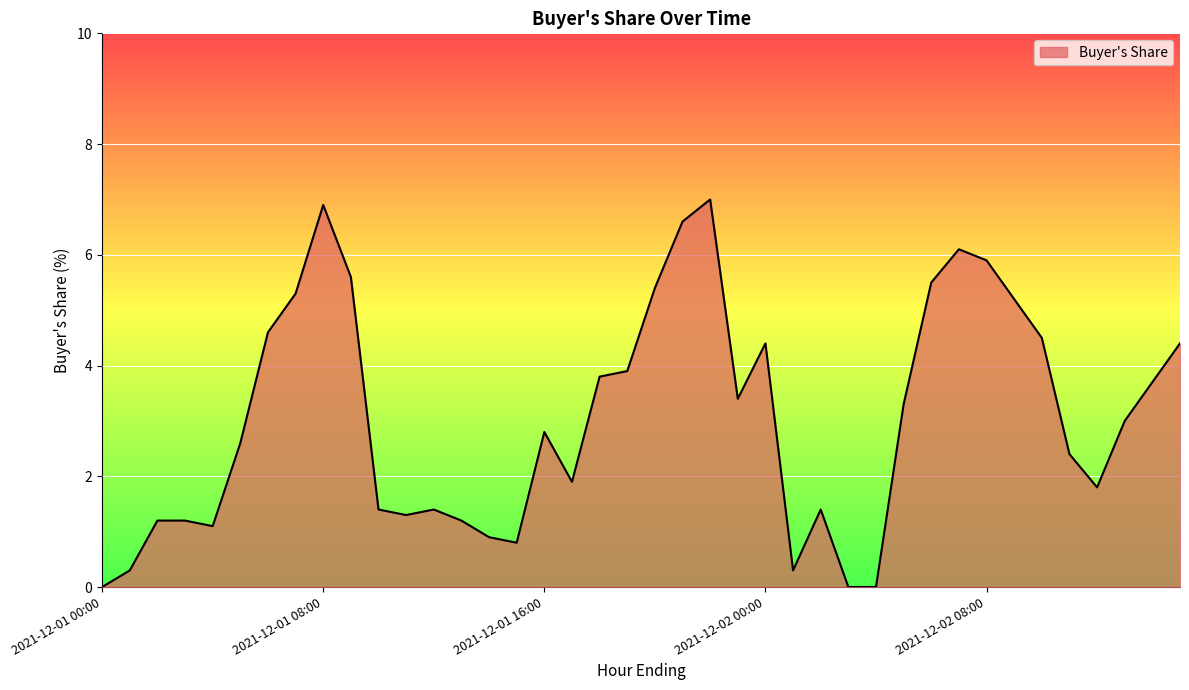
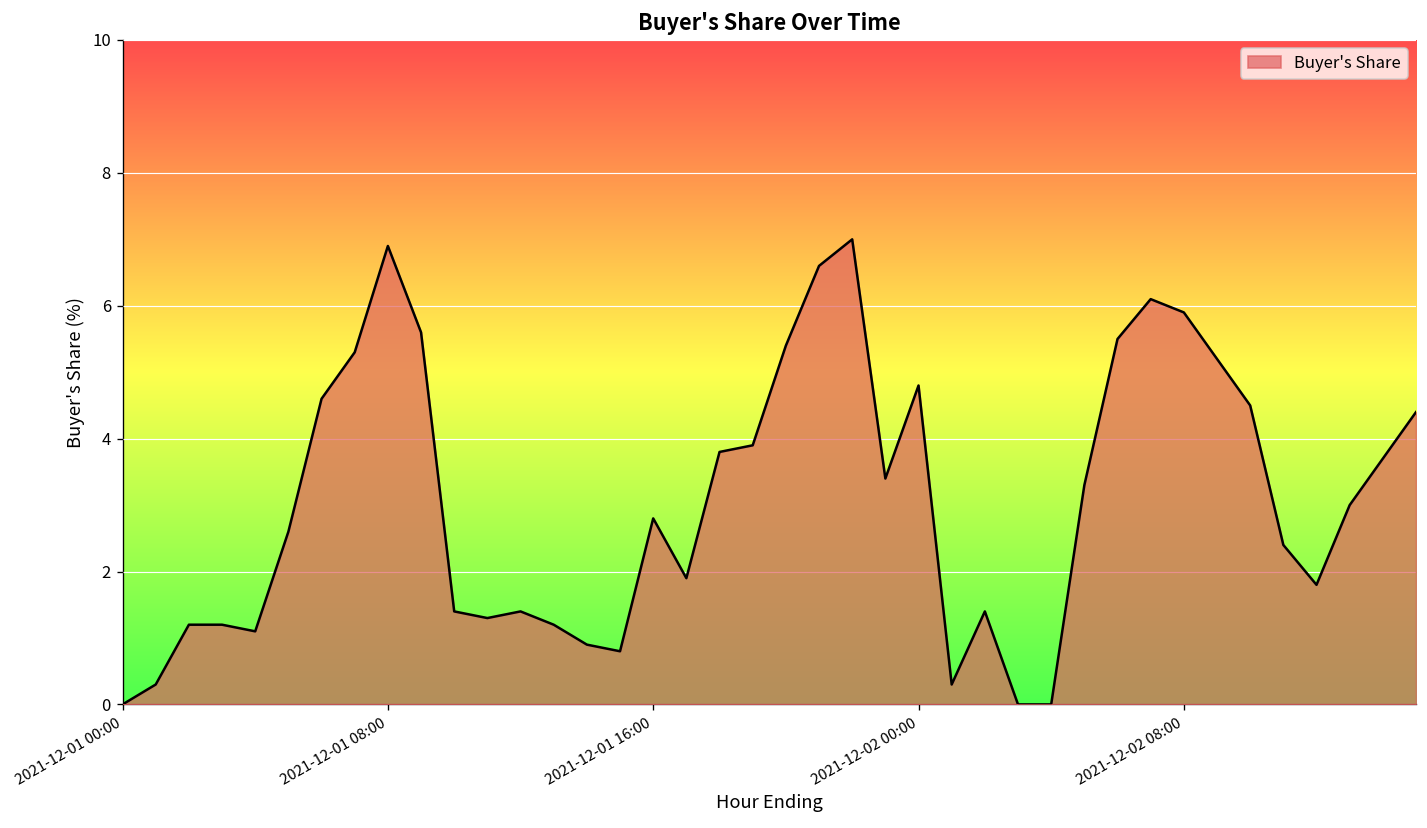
  {
    "2021-12-01 00:00": 0.0,
    "2021-12-01 08:00": 6.9,
    "2021-12-01 16:00": 2.8,
-   "2021-12-02 00:00": 4.4,
+   "2021-12-02 00:00": 4.8,
    "2021-12-02 08:00": 5.9
  }
